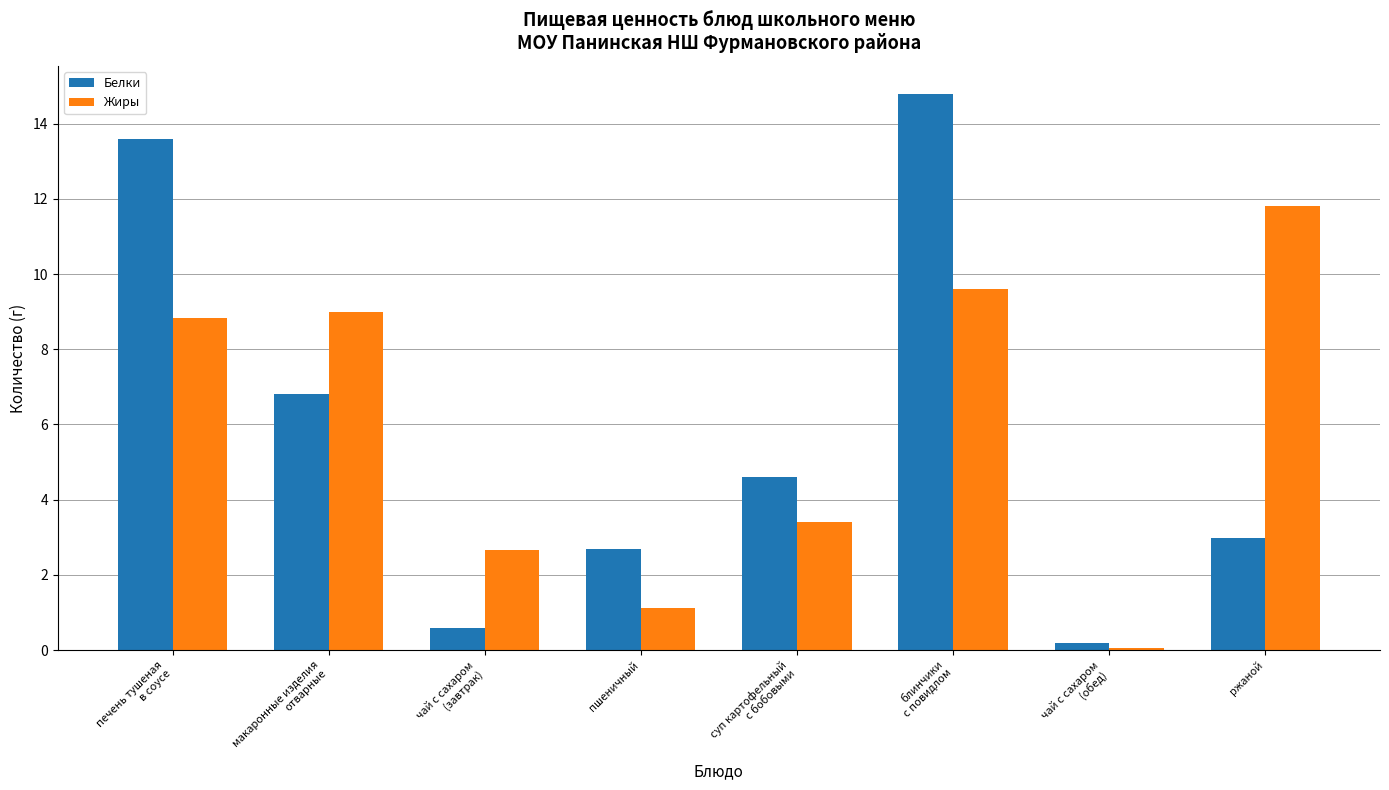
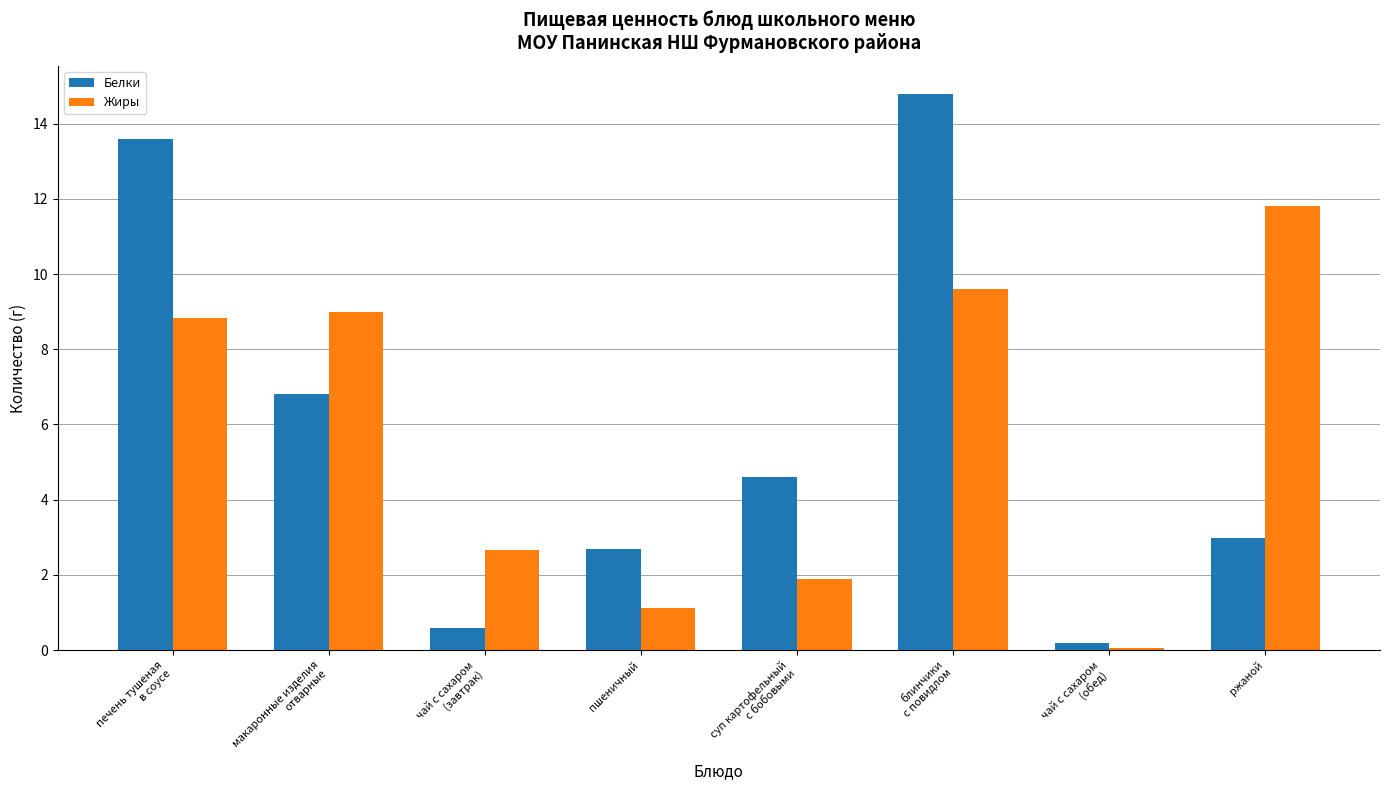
  {
    "Белки": {
      "печень тушеная в соусе": 13.6,
      "макаронные изделия отварные": 6.8,
      "чай с сахаром (завтрак)": 0.6,
      "пшеничный": 2.7,
      "суп картофельный с бобовыми": 4.6,
      "блинчики с повидлом": 14.8,
      "чай с сахаром (обед)": 0.2,
      "ржаной": 3.0
    },
    "Жиры": {
      "печень тушеная в соусе": 8.8,
      "макаронные изделия отварные": 9.0,
      "чай с сахаром (завтрак)": 2.7,
      "пшеничный": 1.1,
-     "суп картофельный с бобовыми": 3.4,
+     "суп картофельный с бобовыми": 1.9,
      "блинчики с повидлом": 9.6,
      "ржаной": 11.8
    }
  }
